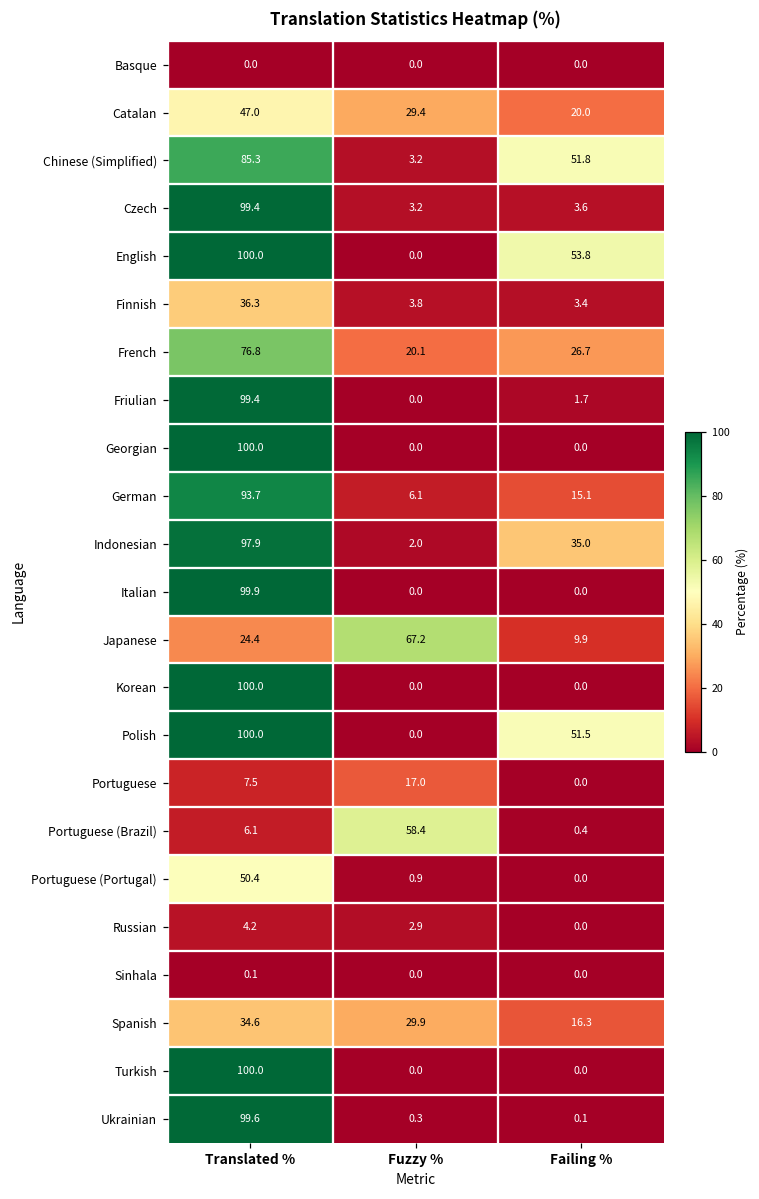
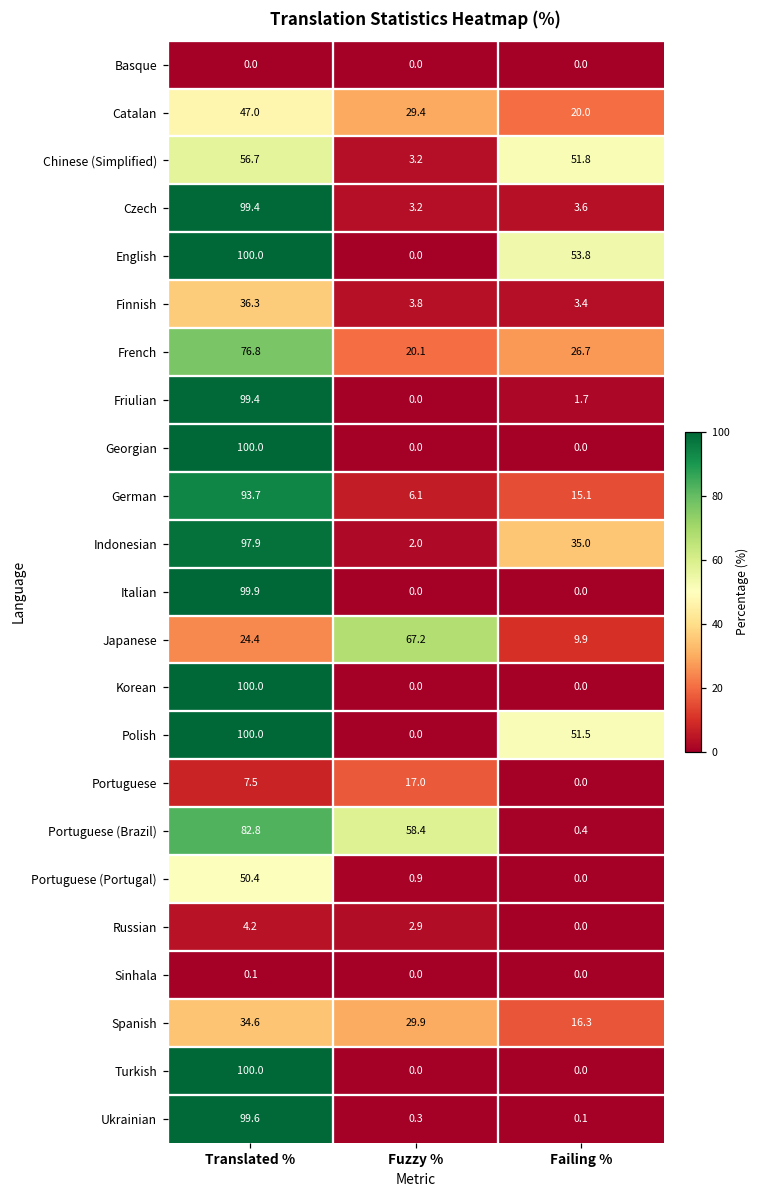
  {
    "Basque": {
      "Translated %": 0.0,
      "Fuzzy %": 0.0,
      "Failing %": 0.0
    },
    "Catalan": {
      "Translated %": 47.0,
      "Fuzzy %": 29.4,
      "Failing %": 20.0
    },
    "Chinese (Simplified)": {
-     "Translated %": 85.3,
+     "Translated %": 56.7,
      "Fuzzy %": 3.2,
      "Failing %": 51.8
    },
    "Czech": {
      "Translated %": 99.4,
      "Fuzzy %": 3.2,
      "Failing %": 3.6
    },
    "English": {
      "Translated %": 100.0,
      "Fuzzy %": 0.0,
      "Failing %": 53.8
    },
    "Finnish": {
      "Translated %": 36.3,
      "Fuzzy %": 3.8,
      "Failing %": 3.4
    },
    "French": {
      "Translated %": 76.8,
      "Fuzzy %": 20.1,
      "Failing %": 26.7
    },
    "Friulian": {
      "Translated %": 99.4,
      "Fuzzy %": 0.0,
      "Failing %": 1.7
    },
    "Georgian": {
      "Translated %": 100.0,
      "Fuzzy %": 0.0,
      "Failing %": 0.0
    },
    "German": {
      "Translated %": 93.7,
      "Fuzzy %": 6.1,
      "Failing %": 15.1
    },
    "Indonesian": {
      "Translated %": 97.9,
      "Fuzzy %": 2.0,
      "Failing %": 35.0
    },
    "Italian": {
      "Translated %": 99.9,
      "Fuzzy %": 0.0,
      "Failing %": 0.0
    },
    "Japanese": {
      "Translated %": 24.4,
      "Fuzzy %": 67.2,
      "Failing %": 9.9
    },
    "Korean": {
      "Translated %": 100.0,
      "Fuzzy %": 0.0,
      "Failing %": 0.0
    },
    "Polish": {
      "Translated %": 100.0,
      "Fuzzy %": 0.0,
      "Failing %": 51.5
    },
    "Portuguese": {
      "Translated %": 7.5,
      "Fuzzy %": 17.0,
      "Failing %": 0.0
    },
    "Portuguese (Brazil)": {
-     "Translated %": 6.1,
+     "Translated %": 82.8,
      "Fuzzy %": 58.4,
      "Failing %": 0.4
    },
    "Portuguese (Portugal)": {
      "Translated %": 50.4,
      "Fuzzy %": 0.9,
      "Failing %": 0.0
    },
    "Russian": {
      "Translated %": 4.2,
      "Fuzzy %": 2.9,
      "Failing %": 0.0
    },
    "Sinhala": {
      "Translated %": 0.1,
      "Fuzzy %": 0.0,
      "Failing %": 0.0
    },
    "Spanish": {
      "Translated %": 34.6,
      "Fuzzy %": 29.9,
      "Failing %": 16.3
    },
    "Turkish": {
      "Translated %": 100.0,
      "Fuzzy %": 0.0,
      "Failing %": 0.0
    },
    "Ukrainian": {
      "Translated %": 99.6,
      "Fuzzy %": 0.3,
      "Failing %": 0.1
    }
  }
